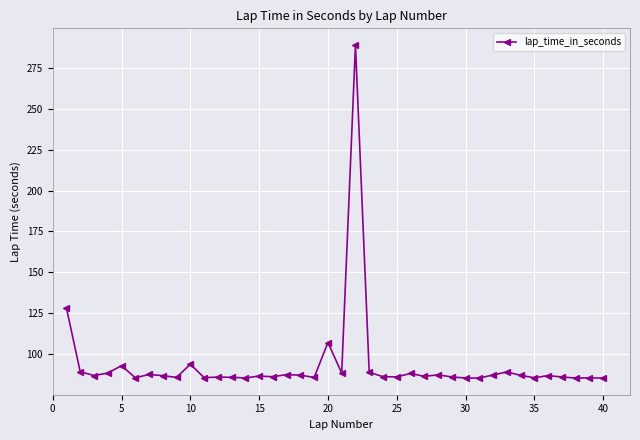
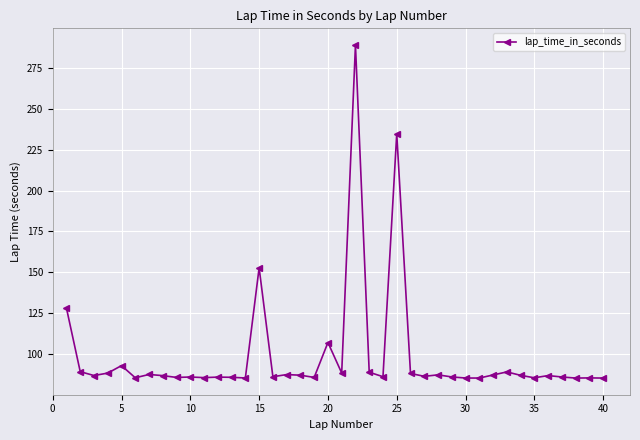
  {
    "5": 93,
-   "10": 94,
-   "15": 87,
+   "10": 86,
+   "15": 153,
    "20": 107,
-   "25": 86,
+   "25": 235,
    "30": 85,
    "35": 85,
    "40": 85
  }
